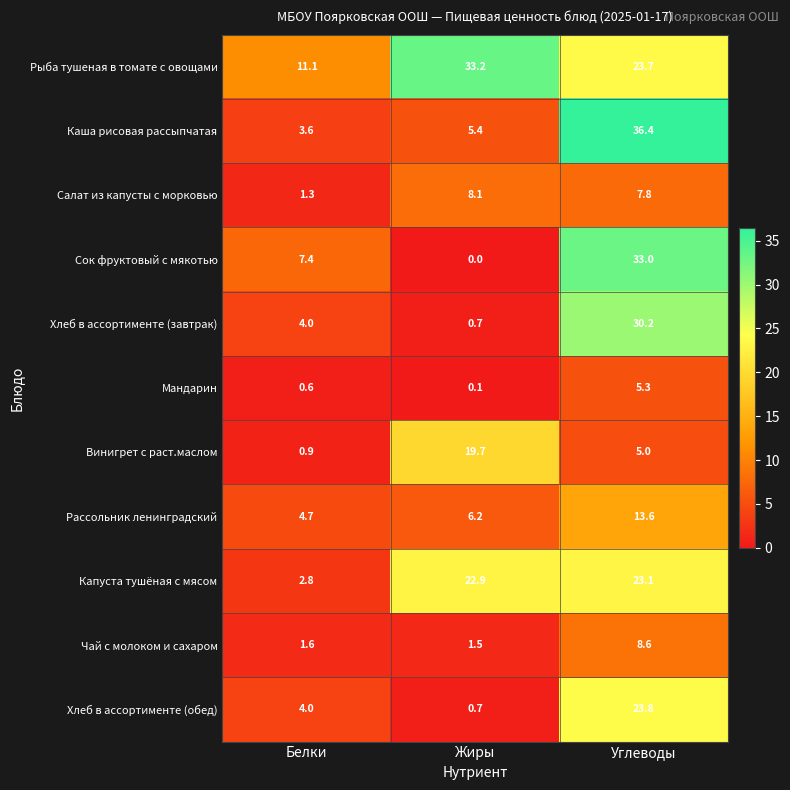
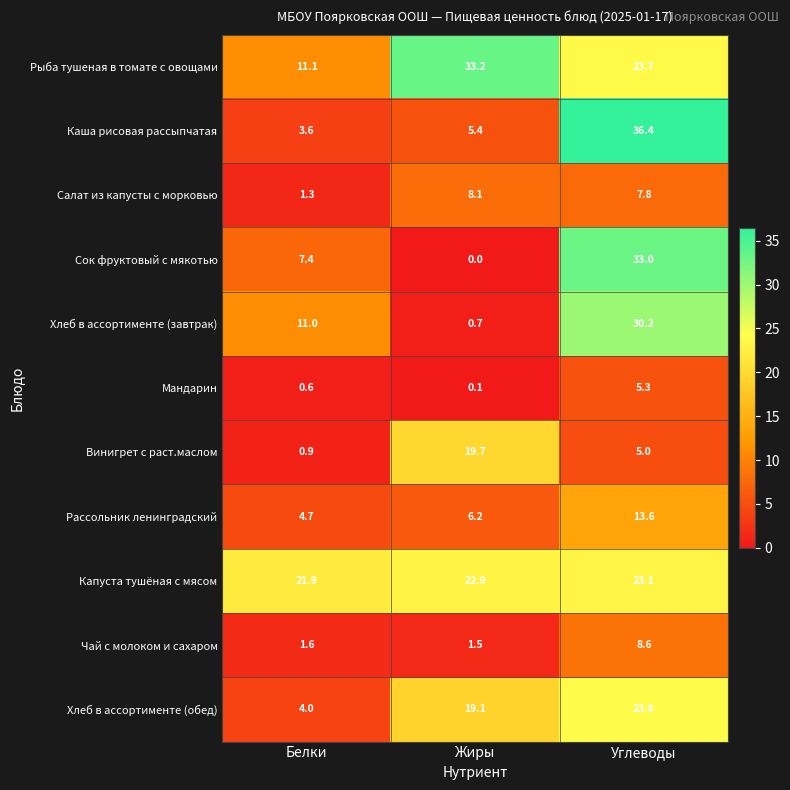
  {
    "Рыба тушеная в томате с овощами": {
      "Белки": 11.1,
      "Жиры": 33.2,
      "Углеводы": 23.7
    },
    "Каша рисовая рассыпчатая": {
      "Белки": 3.6,
      "Жиры": 5.4,
      "Углеводы": 36.4
    },
    "Салат из капусты с морковью": {
      "Белки": 1.3,
      "Жиры": 8.1,
      "Углеводы": 7.8
    },
    "Сок фруктовый с мякотью": {
      "Белки": 7.4,
      "Жиры": 0.0,
      "Углеводы": 33.0
    },
    "Хлеб в ассортименте (завтрак)": {
-     "Белки": 4.0,
+     "Белки": 11.0,
      "Жиры": 0.7,
      "Углеводы": 30.2
    },
    "Мандарин": {
      "Белки": 0.6,
      "Жиры": 0.1,
      "Углеводы": 5.3
    },
    "Винигрет с раст.маслом": {
      "Белки": 0.9,
      "Жиры": 19.7,
      "Углеводы": 5.0
    },
    "Рассольник ленинградский": {
      "Белки": 4.7,
      "Жиры": 6.2,
      "Углеводы": 13.6
    },
    "Капуста тушёная с мясом": {
-     "Белки": 2.8,
+     "Белки": 21.9,
      "Жиры": 22.9,
      "Углеводы": 23.1
    },
    "Чай с молоком и сахаром": {
      "Белки": 1.6,
      "Жиры": 1.5,
      "Углеводы": 8.6
    },
    "Хлеб в ассортименте (обед)": {
      "Белки": 4.0,
-     "Жиры": 0.7,
+     "Жиры": 19.1,
      "Углеводы": 23.8
    }
  }
